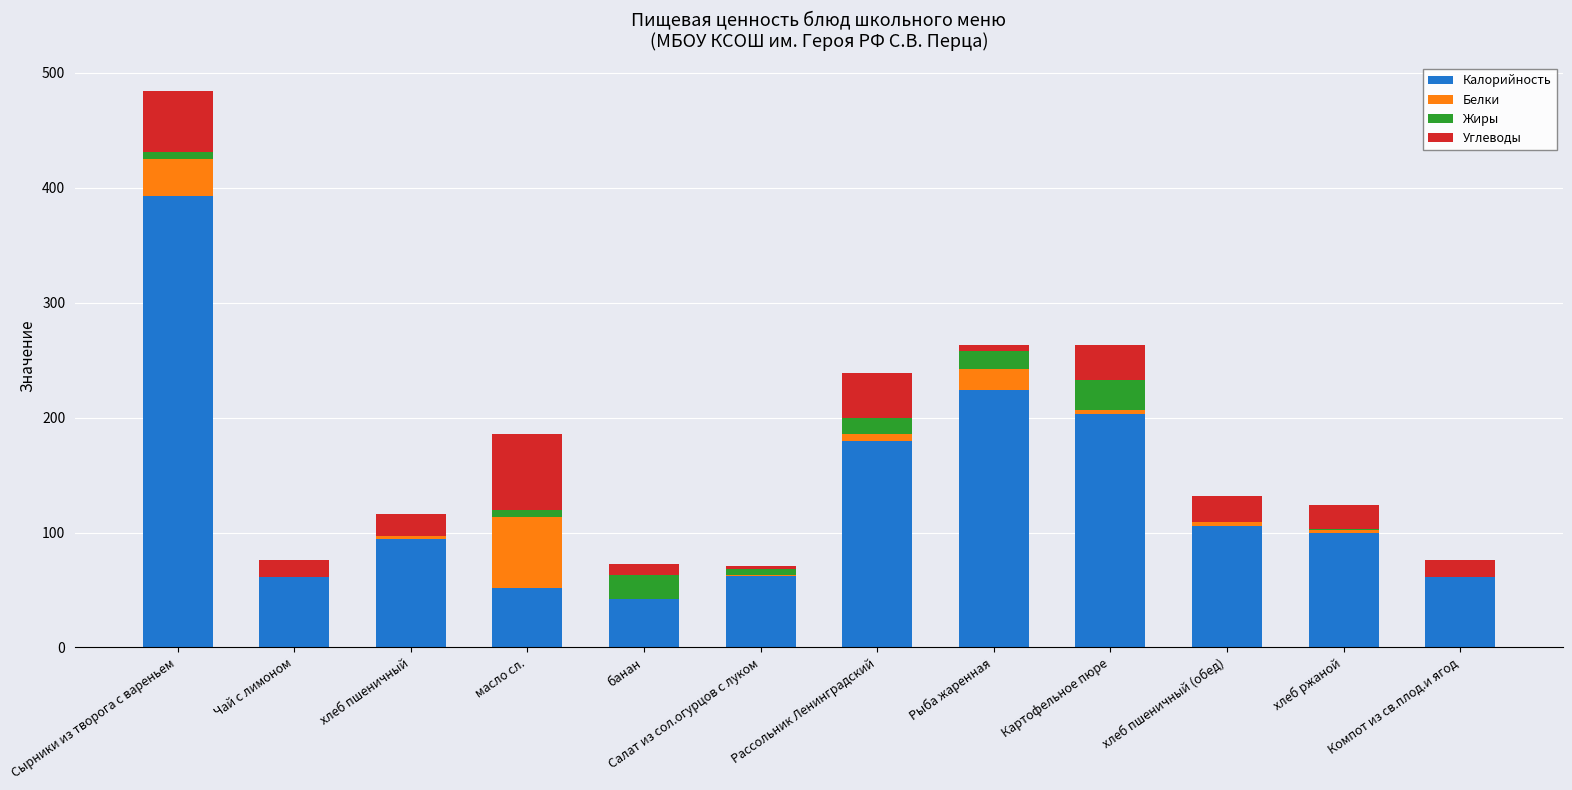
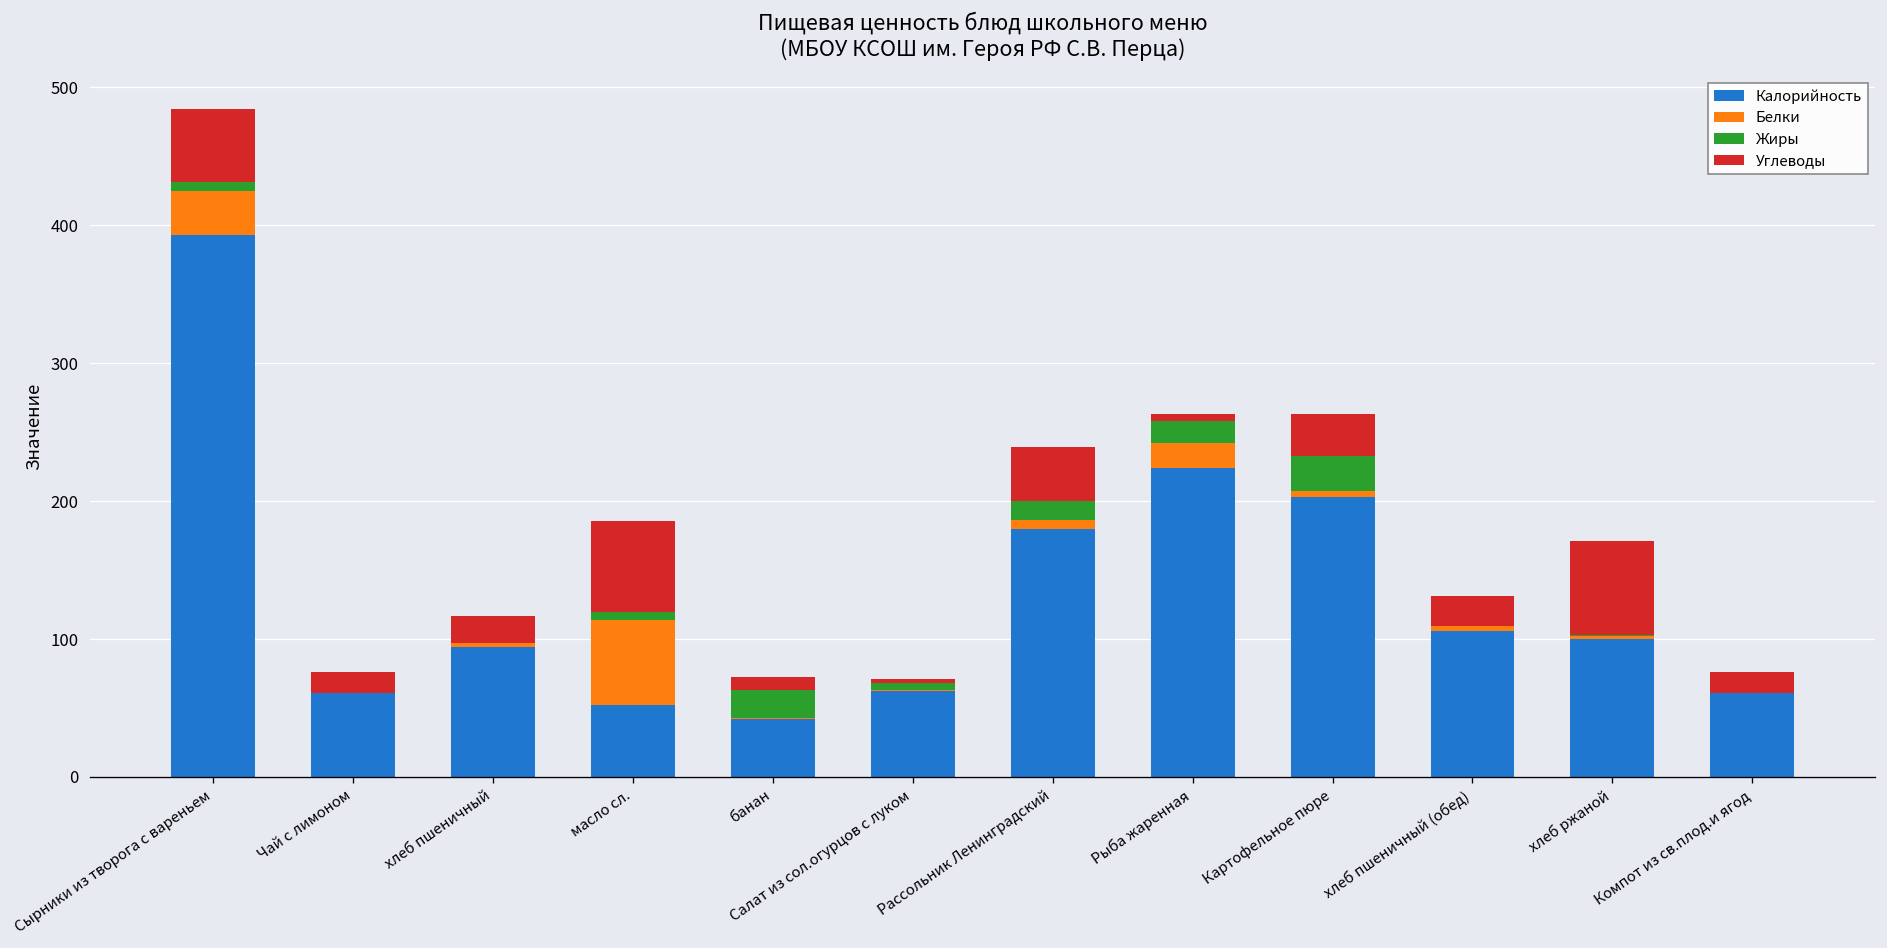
  {
    "Калорийность": {
      "Сырники из творога с вареньем": 393,
      "Чай с лимоном": 61,
      "хлеб пшеничный": 94,
      "масло сл.": 52,
      "банан": 42,
      "Салат из сол.огурцов с луком": 62,
      "Рассольник Ленинградский": 180,
      "Рыба жаренная": 224,
      "Картофельное пюре": 203,
      "хлеб пшеничный (обед)": 106,
      "хлеб ржаной": 100,
      "Компот из св.плод.и ягод": 61
    },
    "Белки": {
      "Сырники из творога с вареньем": 32,
      "Чай с лимоном": 0,
      "хлеб пшеничный": 3,
      "масло сл.": 62,
      "Рассольник Ленинградский": 6,
      "Рыба жаренная": 18,
      "Картофельное пюре": 4,
      "хлеб пшеничный (обед)": 3,
      "Компот из св.плод.и ягод": 0
    },
    "Жиры": {
      "Сырники из творога с вареньем": 6,
      "Чай с лимоном": 0,
      "масло сл.": 6,
      "банан": 20,
      "Салат из сол.огурцов с луком": 5,
      "Рассольник Ленинградский": 14,
      "Рыба жаренная": 16,
      "Картофельное пюре": 26,
      "хлеб пшеничный (обед)": 0,
      "Компот из св.плод.и ягод": 0
    },
    "Углеводы": {
      "Сырники из творога с вареньем": 53,
      "Чай с лимоном": 15,
      "хлеб пшеничный": 19,
      "масло сл.": 65,
      "банан": 10,
      "Салат из сол.огурцов с луком": 3,
      "Рассольник Ленинградский": 39,
      "Рыба жаренная": 5,
      "Картофельное пюре": 30,
      "хлеб пшеничный (обед)": 22,
-     "хлеб ржаной": 21,
+     "хлеб ржаной": 68,
      "Компот из св.плод.и ягод": 15
    }
  }
